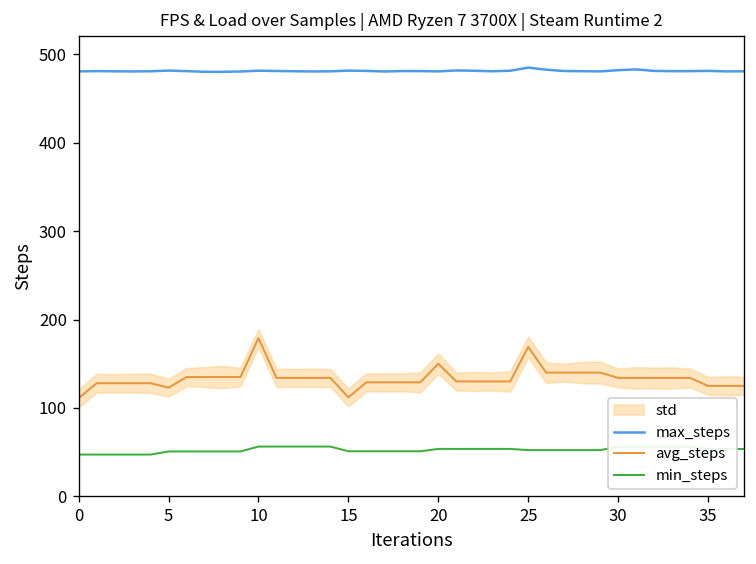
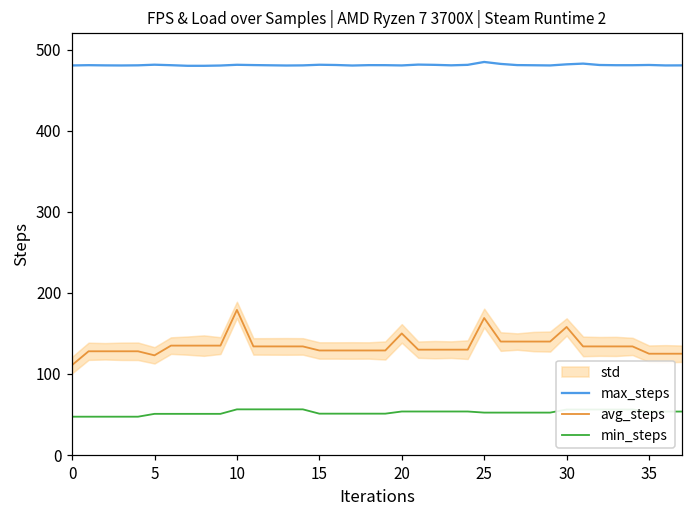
  {
    "max_steps": {
      "0": 480,
      "5": 480,
      "10": 480,
      "15": 480,
      "20": 480,
      "25": 480,
      "30": 480,
      "35": 480
    },
    "avg_steps": {
      "0": 110,
      "5": 120,
      "10": 180,
-     "15": 110,
+     "15": 130,
      "20": 150,
      "25": 170,
-     "30": 130,
+     "30": 160,
      "35": 130
    },
    "min_steps": {
      "0": 50,
      "5": 50,
      "10": 60,
      "15": 50,
      "20": 50,
      "25": 50
    }
  }
